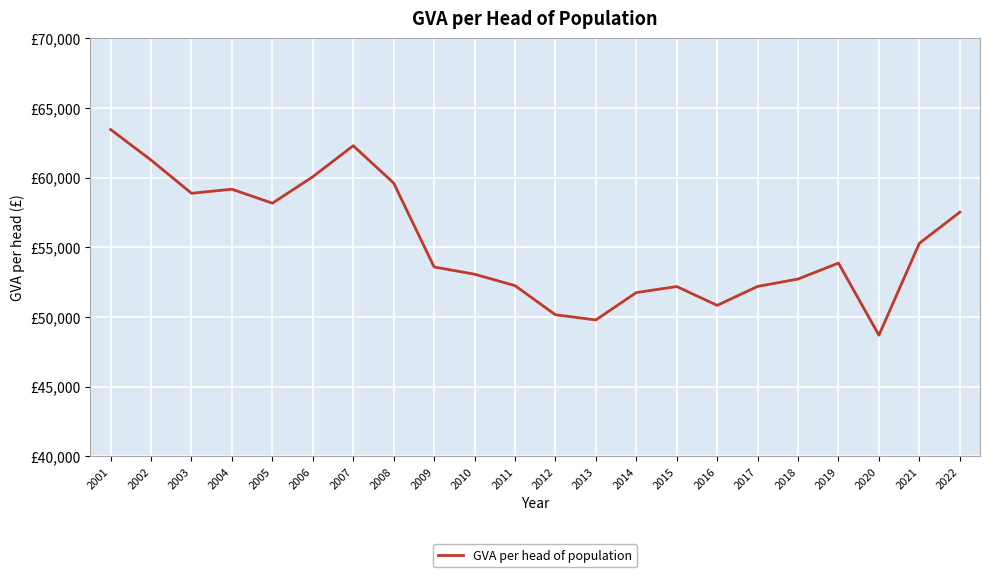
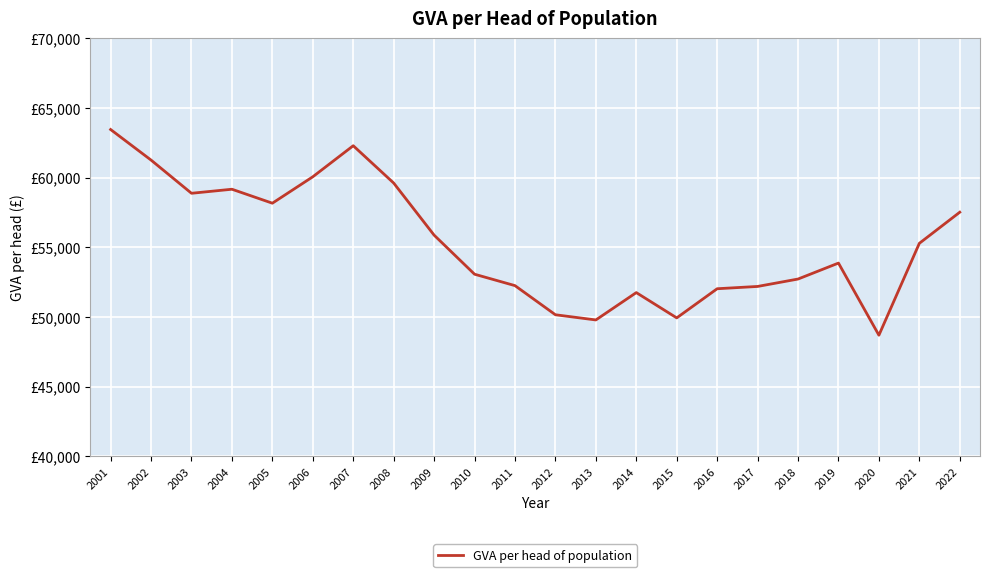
  {
    "2001": "£63,400",
    "2002": "£61,300",
    "2003": "£58,900",
    "2004": "£59,200",
    "2005": "£58,200",
    "2006": "£60,100",
    "2007": "£62,300",
    "2008": "£59,600",
-   "2009": "£53,600",
+   "2009": "£55,900",
    "2010": "£53,100",
    "2011": "£52,200",
    "2012": "£50,200",
    "2013": "£49,800",
    "2014": "£51,700",
-   "2015": "£52,200",
-   "2016": "£50,800",
+   "2015": "£49,900",
+   "2016": "£52,000",
    "2017": "£52,200",
    "2018": "£52,700",
    "2019": "£53,900",
    "2020": "£48,700",
    "2021": "£55,300",
    "2022": "£57,500"
  }
